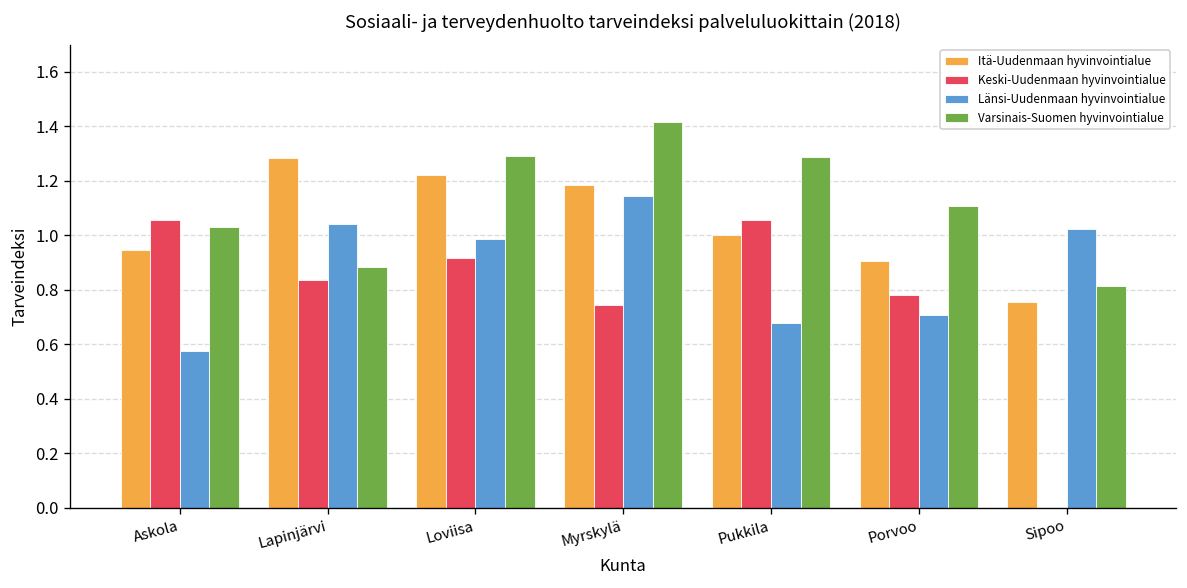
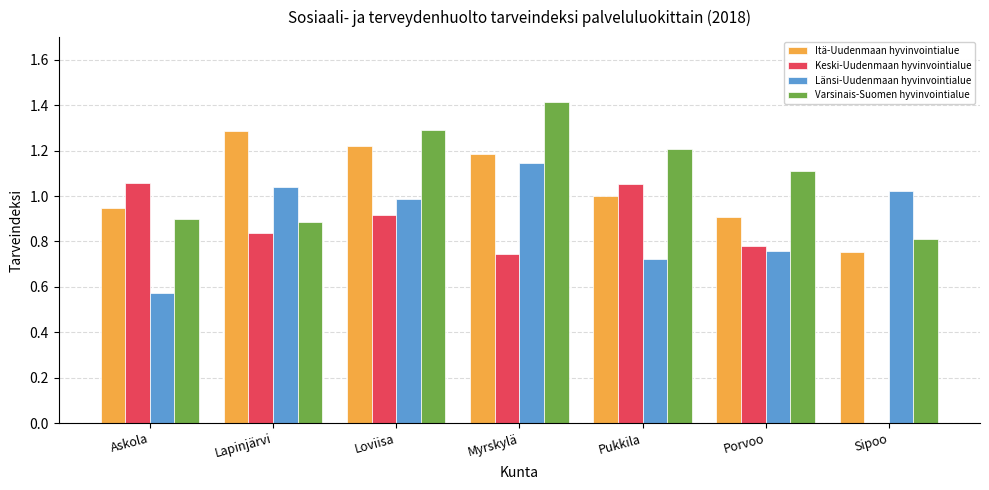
  {
    "Itä-Uudenmaan hyvinvointialue": {
      "Askola": 0.95,
      "Lapinjärvi": 1.28,
      "Loviisa": 1.22,
      "Myrskylä": 1.18,
      "Pukkila": 1.00,
      "Porvoo": 0.91,
      "Sipoo": 0.75
    },
    "Keski-Uudenmaan hyvinvointialue": {
      "Askola": 1.06,
      "Lapinjärvi": 0.84,
      "Loviisa": 0.92,
      "Myrskylä": 0.74,
      "Pukkila": 1.06,
      "Porvoo": 0.78,
      "Sipoo": 0.00
    },
    "Länsi-Uudenmaan hyvinvointialue": {
      "Askola": 0.57,
      "Lapinjärvi": 1.04,
      "Loviisa": 0.99,
      "Myrskylä": 1.14,
-     "Pukkila": 0.68,
-     "Porvoo": 0.71,
+     "Pukkila": 0.72,
+     "Porvoo": 0.76,
      "Sipoo": 1.02
    },
    "Varsinais-Suomen hyvinvointialue": {
-     "Askola": 1.03,
+     "Askola": 0.90,
      "Lapinjärvi": 0.88,
      "Loviisa": 1.29,
      "Myrskylä": 1.42,
-     "Pukkila": 1.29,
+     "Pukkila": 1.21,
      "Porvoo": 1.11,
      "Sipoo": 0.81
    }
  }
